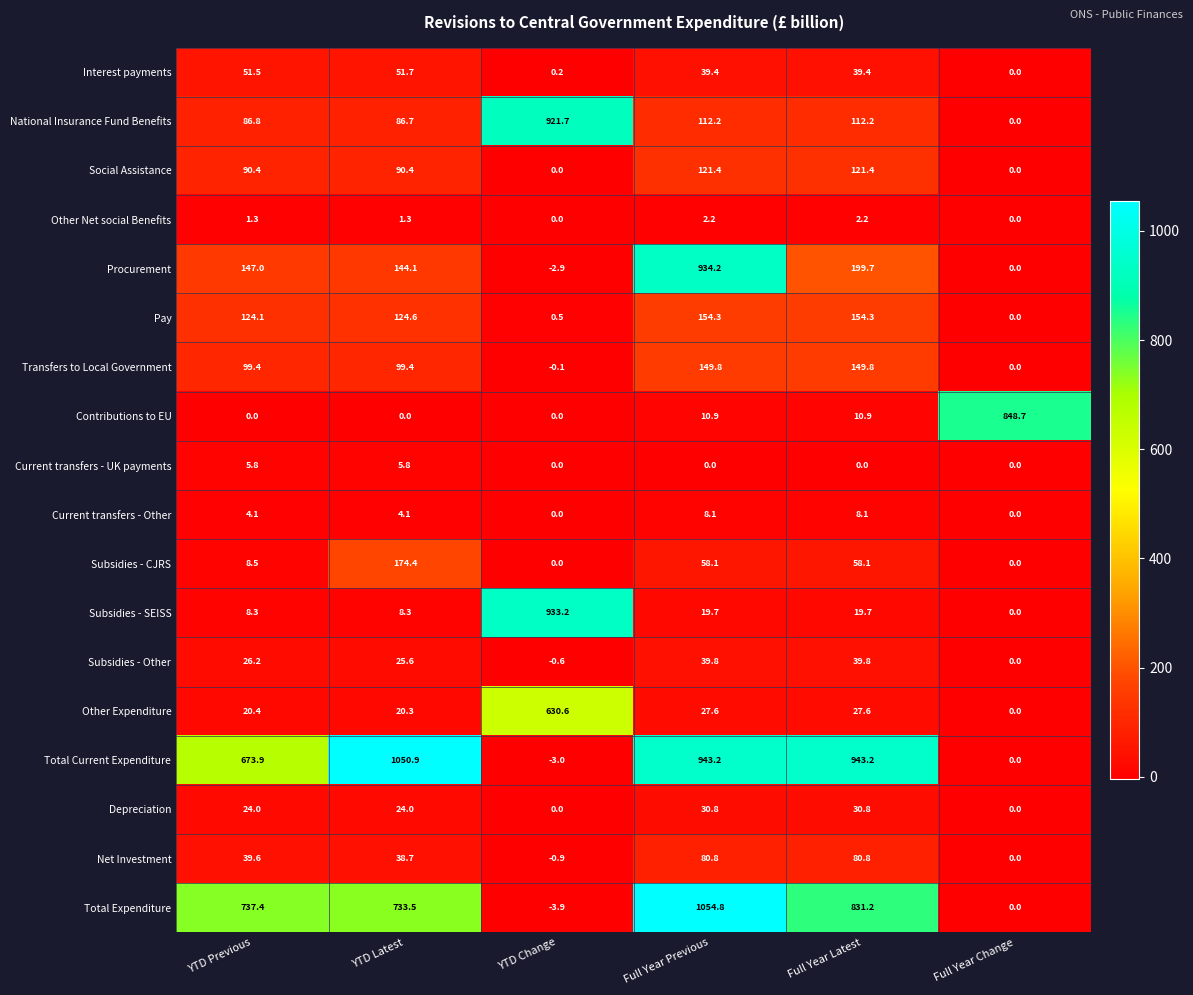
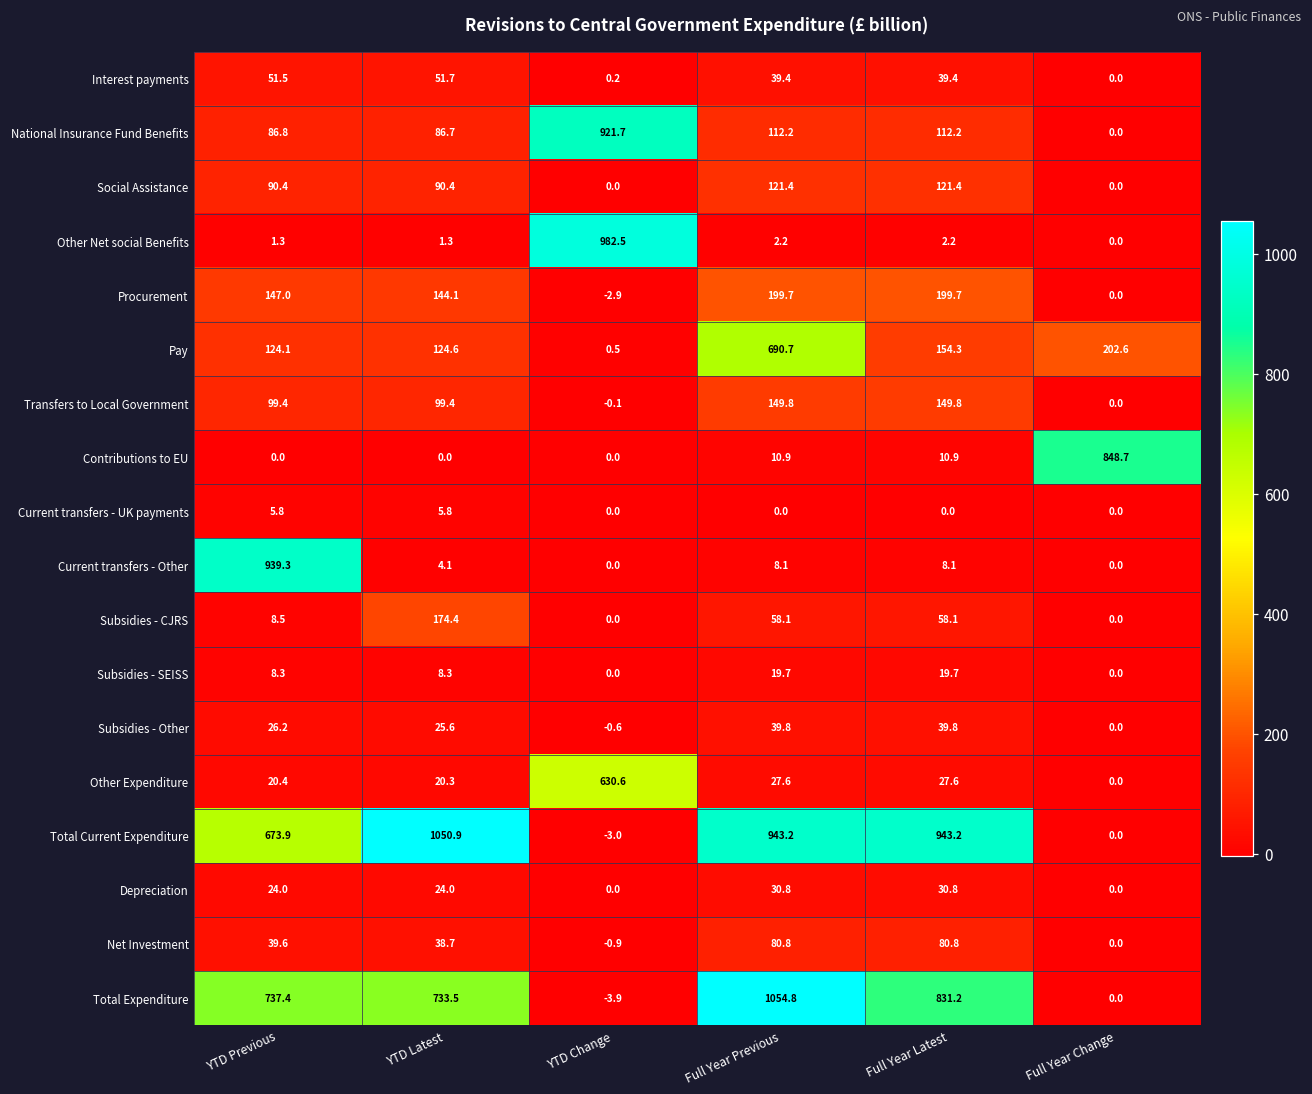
  {
    "Interest payments": {
      "YTD Previous": 51.5,
      "YTD Latest": 51.7,
      "YTD Change": 0.2,
      "Full Year Previous": 39.4,
      "Full Year Latest": 39.4,
      "Full Year Change": 0.0
    },
    "National Insurance Fund Benefits": {
      "YTD Previous": 86.8,
      "YTD Latest": 86.7,
      "YTD Change": 921.7,
      "Full Year Previous": 112.2,
      "Full Year Latest": 112.2,
      "Full Year Change": 0.0
    },
    "Social Assistance": {
      "YTD Previous": 90.4,
      "YTD Latest": 90.4,
      "YTD Change": 0.0,
      "Full Year Previous": 121.4,
      "Full Year Latest": 121.4,
      "Full Year Change": 0.0
    },
    "Other Net social Benefits": {
      "YTD Previous": 1.3,
      "YTD Latest": 1.3,
-     "YTD Change": 0.0,
+     "YTD Change": 982.5,
      "Full Year Previous": 2.2,
      "Full Year Latest": 2.2,
      "Full Year Change": 0.0
    },
    "Procurement": {
      "YTD Previous": 147.0,
      "YTD Latest": 144.1,
      "YTD Change": -2.9,
-     "Full Year Previous": 934.2,
+     "Full Year Previous": 199.7,
      "Full Year Latest": 199.7,
      "Full Year Change": 0.0
    },
    "Pay": {
      "YTD Previous": 124.1,
      "YTD Latest": 124.6,
      "YTD Change": 0.5,
-     "Full Year Previous": 154.3,
+     "Full Year Previous": 690.7,
      "Full Year Latest": 154.3,
-     "Full Year Change": 0.0
+     "Full Year Change": 202.6
    },
    "Transfers to Local Government": {
      "YTD Previous": 99.4,
      "YTD Latest": 99.4,
      "YTD Change": -0.1,
      "Full Year Previous": 149.8,
      "Full Year Latest": 149.8,
      "Full Year Change": 0.0
    },
    "Contributions to EU": {
      "YTD Previous": 0.0,
      "YTD Latest": 0.0,
      "YTD Change": 0.0,
      "Full Year Previous": 10.9,
      "Full Year Latest": 10.9,
      "Full Year Change": 848.7
    },
    "Current transfers - UK payments": {
      "YTD Previous": 5.8,
      "YTD Latest": 5.8,
      "YTD Change": 0.0,
      "Full Year Previous": 0.0,
      "Full Year Latest": 0.0,
      "Full Year Change": 0.0
    },
    "Current transfers - Other": {
-     "YTD Previous": 4.1,
+     "YTD Previous": 939.3,
      "YTD Latest": 4.1,
      "YTD Change": 0.0,
      "Full Year Previous": 8.1,
      "Full Year Latest": 8.1,
      "Full Year Change": 0.0
    },
    "Subsidies - CJRS": {
      "YTD Previous": 8.5,
      "YTD Latest": 174.4,
      "YTD Change": 0.0,
      "Full Year Previous": 58.1,
      "Full Year Latest": 58.1,
      "Full Year Change": 0.0
    },
    "Subsidies - SEISS": {
      "YTD Previous": 8.3,
      "YTD Latest": 8.3,
-     "YTD Change": 933.2,
+     "YTD Change": 0.0,
      "Full Year Previous": 19.7,
      "Full Year Latest": 19.7,
      "Full Year Change": 0.0
    },
    "Subsidies - Other": {
      "YTD Previous": 26.2,
      "YTD Latest": 25.6,
      "YTD Change": -0.6,
      "Full Year Previous": 39.8,
      "Full Year Latest": 39.8,
      "Full Year Change": 0.0
    },
    "Other Expenditure": {
      "YTD Previous": 20.4,
      "YTD Latest": 20.3,
      "YTD Change": 630.6,
      "Full Year Previous": 27.6,
      "Full Year Latest": 27.6,
      "Full Year Change": 0.0
    },
    "Total Current Expenditure": {
      "YTD Previous": 673.9,
      "YTD Latest": 1050.9,
      "YTD Change": -3.0,
      "Full Year Previous": 943.2,
      "Full Year Latest": 943.2,
      "Full Year Change": 0.0
    },
    "Depreciation": {
      "YTD Previous": 24.0,
      "YTD Latest": 24.0,
      "YTD Change": 0.0,
      "Full Year Previous": 30.8,
      "Full Year Latest": 30.8,
      "Full Year Change": 0.0
    },
    "Net Investment": {
      "YTD Previous": 39.6,
      "YTD Latest": 38.7,
      "YTD Change": -0.9,
      "Full Year Previous": 80.8,
      "Full Year Latest": 80.8,
      "Full Year Change": 0.0
    },
    "Total Expenditure": {
      "YTD Previous": 737.4,
      "YTD Latest": 733.5,
      "YTD Change": -3.9,
      "Full Year Previous": 1054.8,
      "Full Year Latest": 831.2,
      "Full Year Change": 0.0
    }
  }
